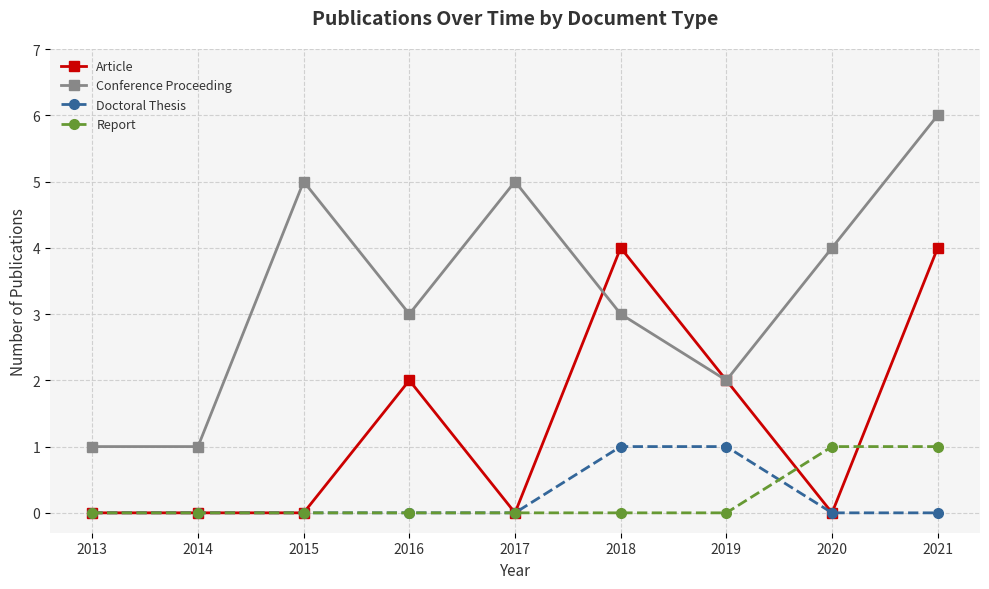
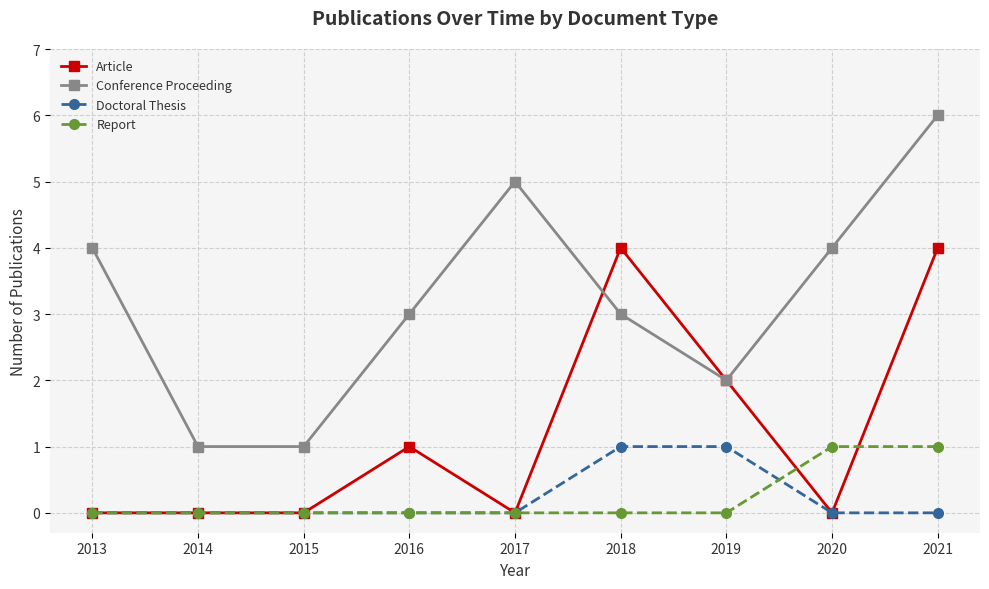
  {
    "Article": {
-     "2016": 2,
+     "2016": 1,
      "2018": 4,
      "2021": 4
    },
    "Conference Proceeding": {
-     "2013": 1,
+     "2013": 4,
      "2014": 1,
-     "2015": 5,
+     "2015": 1,
      "2016": 3,
      "2017": 5,
      "2018": 3,
      "2020": 4,
      "2021": 6
    },
    "Doctoral Thesis": {
      "2018": 1,
      "2019": 1,
      "2021": 0
    },
    "Report": {
      "2018": 0,
      "2019": 0,
      "2020": 1,
      "2021": 1
    }
  }
